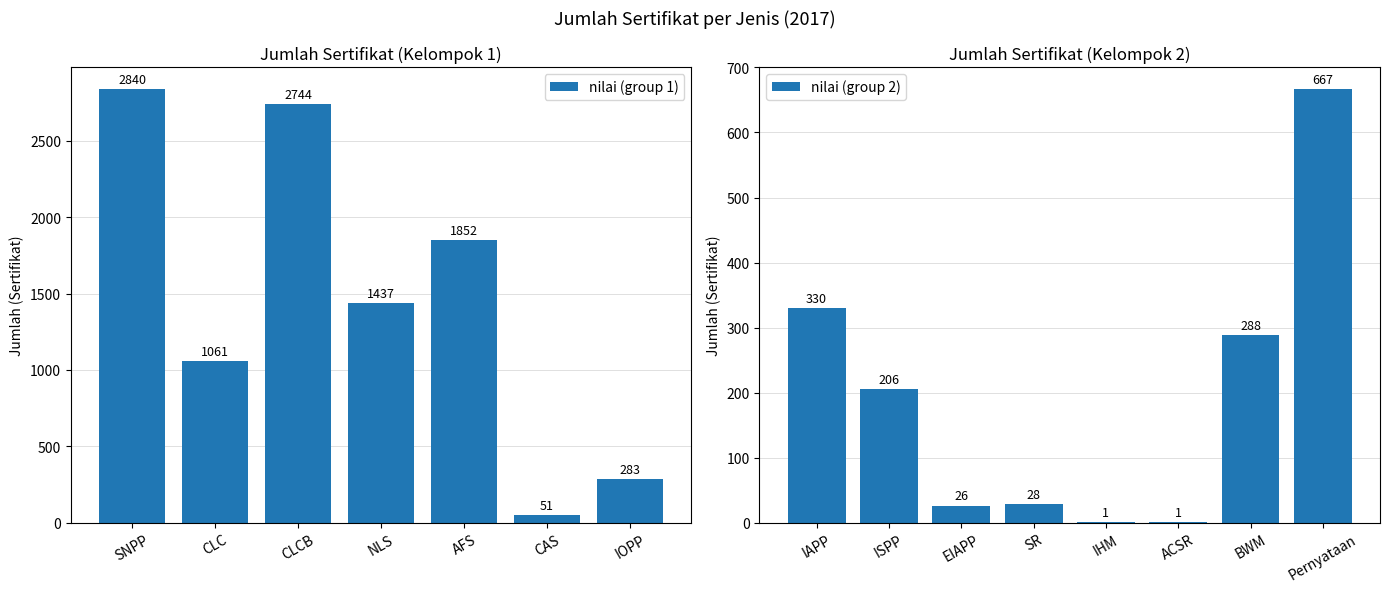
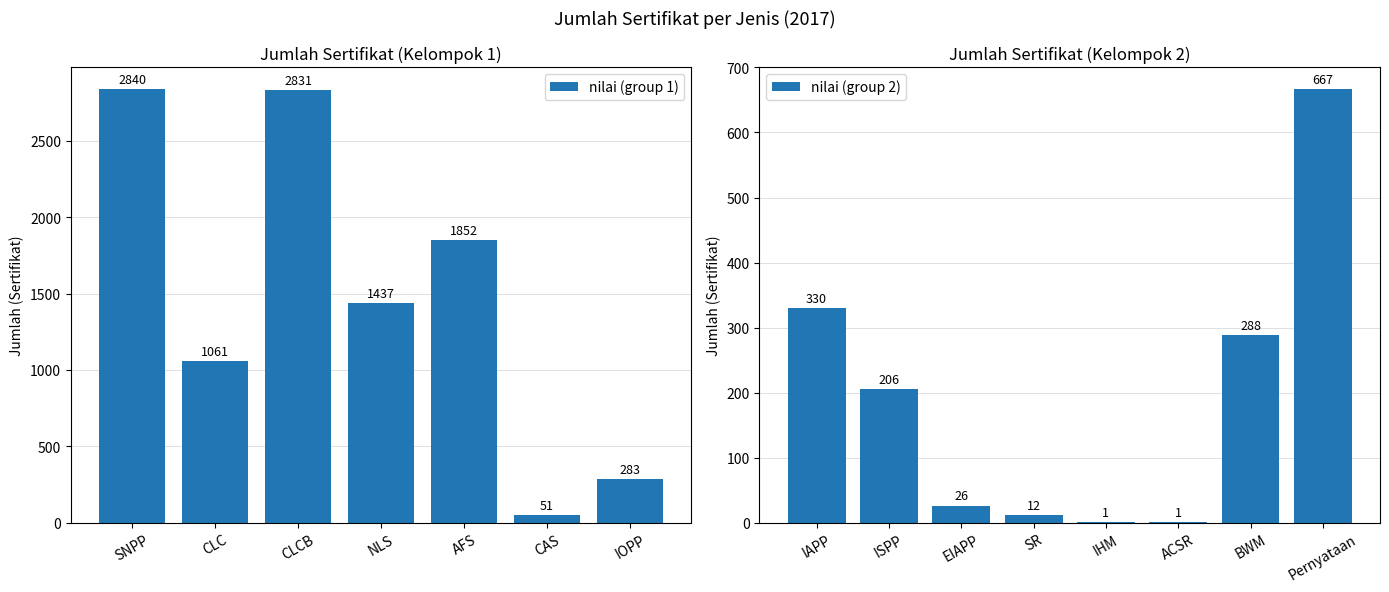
  {
    "Jumlah Sertifikat (Kelompok 1)": {
      "SNPP": 2840,
      "CLC": 1061,
-     "CLCB": 2744,
+     "CLCB": 2831,
      "NLS": 1437,
      "AFS": 1852,
      "CAS": 51,
      "IOPP": 283
    },
    "Jumlah Sertifikat (Kelompok 2)": {
      "IAPP": 330,
      "ISPP": 206,
      "EIAPP": 26,
-     "SR": 28,
+     "SR": 12,
      "IHM": 1,
      "ACSR": 1,
      "BWM": 288,
      "Pernyataan": 667
    }
  }
